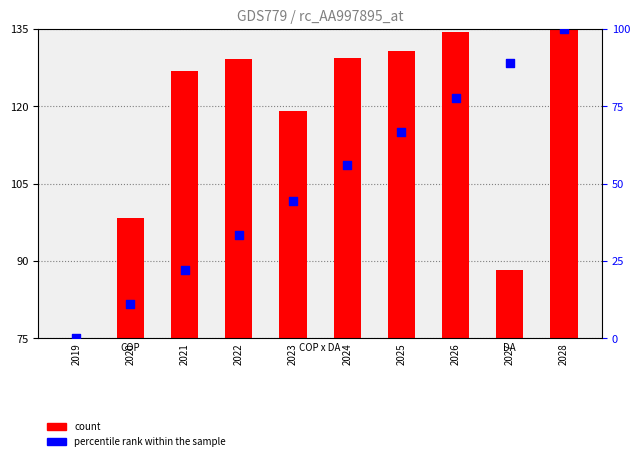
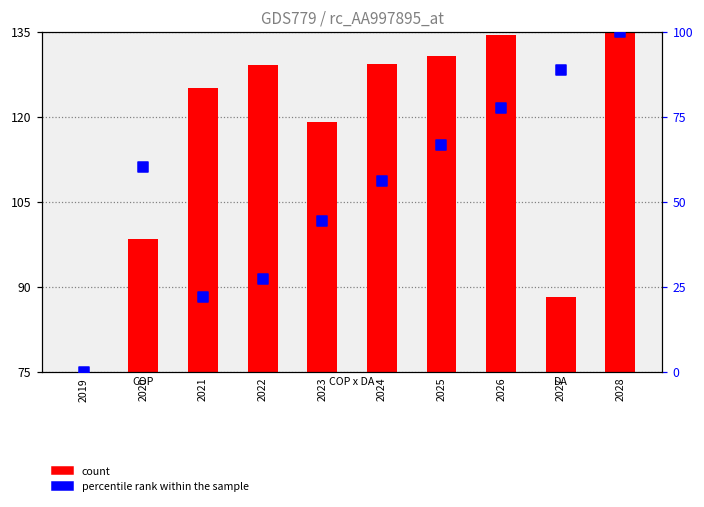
  {
    "count": {
      "2019": 75,
      "2020": 98,
-     "2021": 127,
+     "2021": 125,
      "2022": 129,
      "2023": 119,
      "2024": 129,
      "2025": 131,
      "2026": 135,
      "2027": 88,
      "2028": 135
    },
    "percentile rank within the sample": {
-     "2020": 11,
-     "2022": 33
+     "2020": 60,
+     "2022": 27
    }
  }
